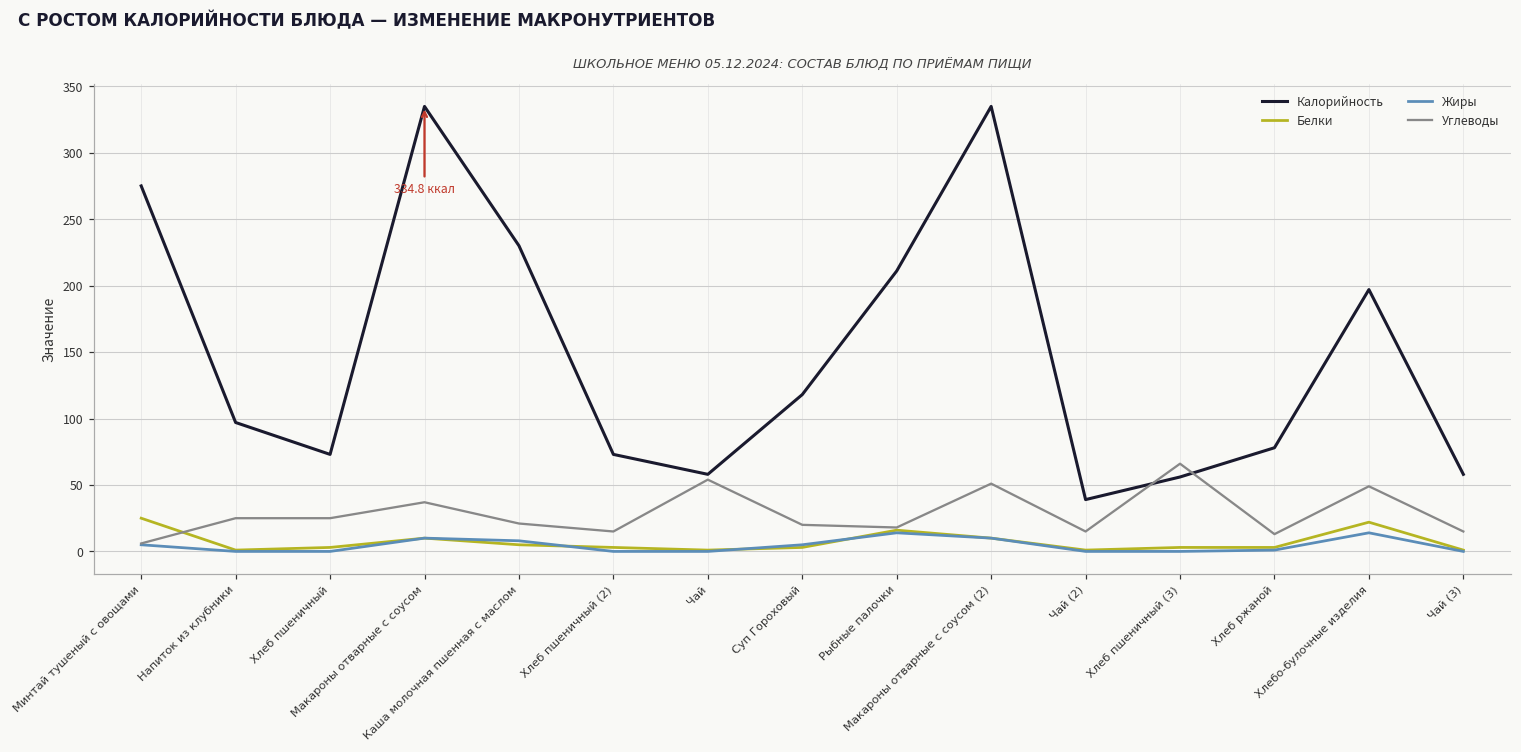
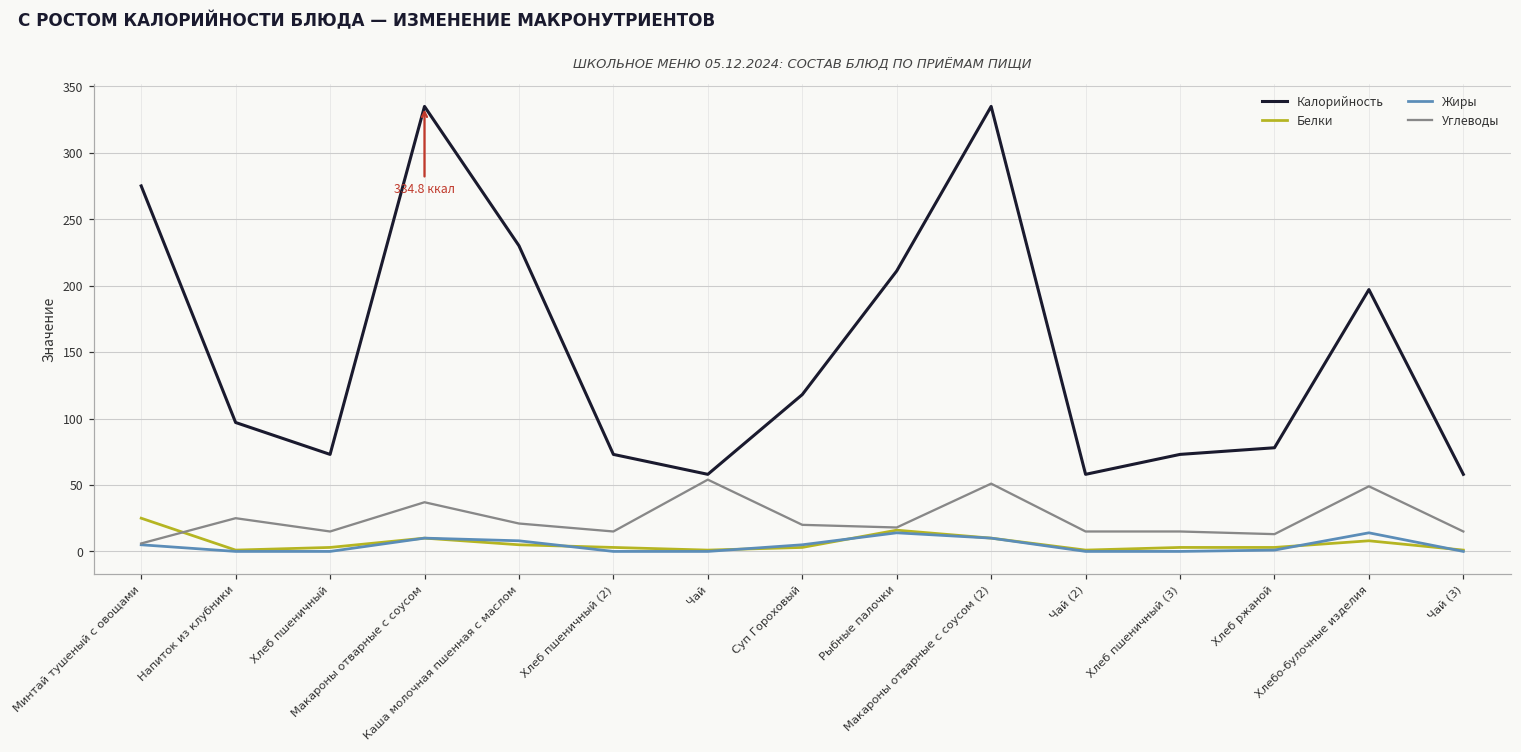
  {
    "Калорийность": {
      "Минтай тушеный с овощами": 275,
      "Напиток из клубники": 97,
      "Хлеб пшеничный": 73,
      "Каша молочная пшенная с маслом": 230,
      "Хлеб пшеничный (2)": 73,
      "Чай": 58,
      "Суп Гороховый": 118,
      "Рыбные палочки": 211,
      "Макароны отварные с соусом (2)": 335,
-     "Чай (2)": 39,
-     "Хлеб пшеничный (3)": 56,
+     "Чай (2)": 58,
+     "Хлеб пшеничный (3)": 73,
      "Хлеб ржаной": 78,
      "Хлебо-булочные изделия": 197,
      "Чай (3)": 58
    },
    "Белки": {
      "Минтай тушеный с овощами": 25,
      "Хлеб пшеничный": 3,
      "Каша молочная пшенная с маслом": 5,
      "Хлеб пшеничный (2)": 3,
      "Хлеб пшеничный (3)": 3,
-     "Хлебо-булочные изделия": 22
+     "Хлебо-булочные изделия": 8
    },
    "Жиры": {
      "Хлеб пшеничный": 0,
      "Каша молочная пшенная с маслом": 8,
      "Хлеб пшеничный (2)": 0,
      "Хлеб пшеничный (3)": 0,
      "Хлебо-булочные изделия": 14
    },
    "Углеводы": {
      "Напиток из клубники": 25,
-     "Хлеб пшеничный": 25,
+     "Хлеб пшеничный": 15,
      "Макароны отварные с соусом": 37,
      "Каша молочная пшенная с маслом": 21,
      "Хлеб пшеничный (2)": 15,
      "Чай": 54,
      "Суп Гороховый": 20,
      "Макароны отварные с соусом (2)": 51,
      "Чай (2)": 15,
-     "Хлеб пшеничный (3)": 66,
+     "Хлеб пшеничный (3)": 15,
      "Хлеб ржаной": 13,
      "Хлебо-булочные изделия": 49,
      "Чай (3)": 15
    }
  }
